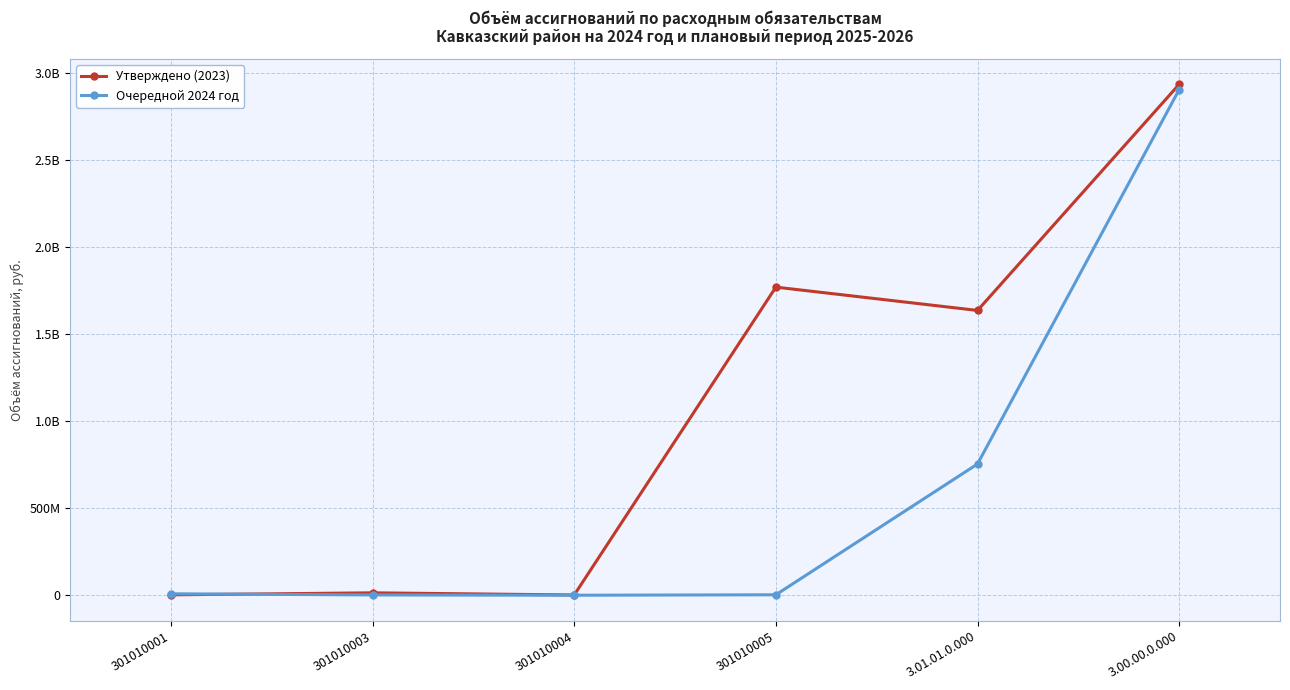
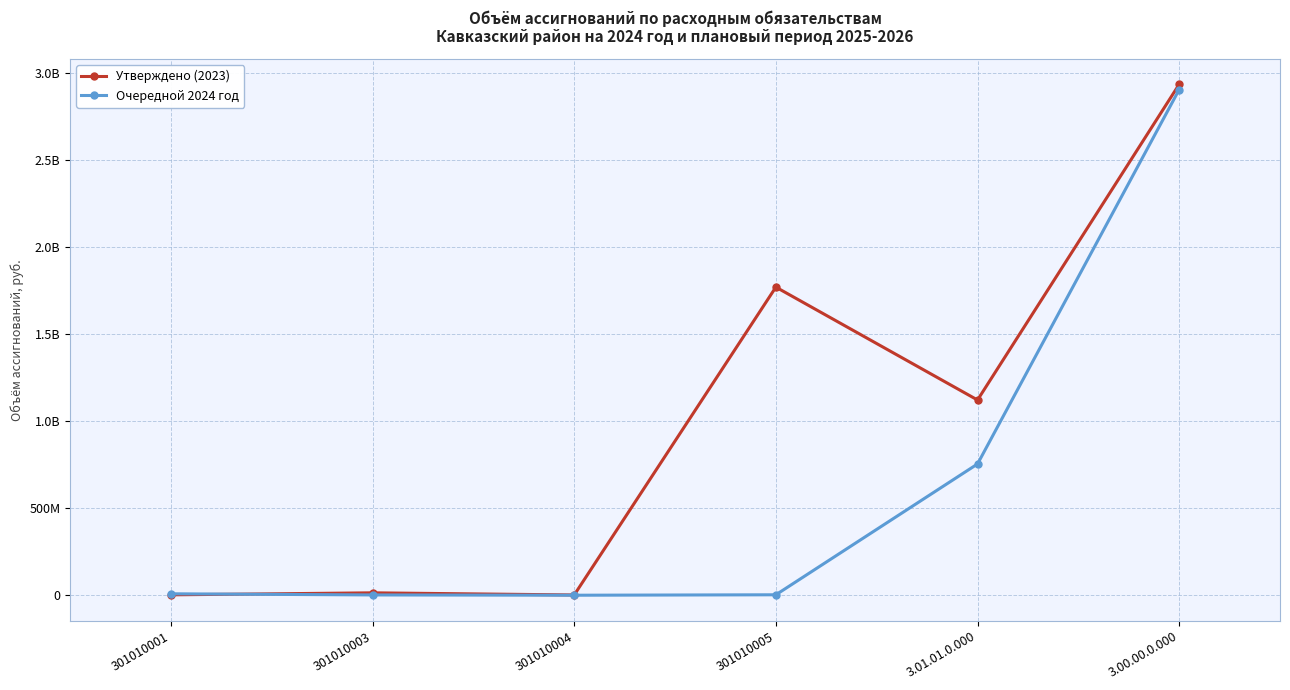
  {
    "Утверждено (2023)": {
      "301010005": 1770000000,
-     "3.01.01.0.000": 1640000000,
+     "3.01.01.0.000": 1120000000,
      "3.00.00.0.000": 2930000000
    },
    "Очередной 2024 год": {
      "301010005": 0,
      "3.01.01.0.000": 750000000,
      "3.00.00.0.000": 2900000000
    }
  }
